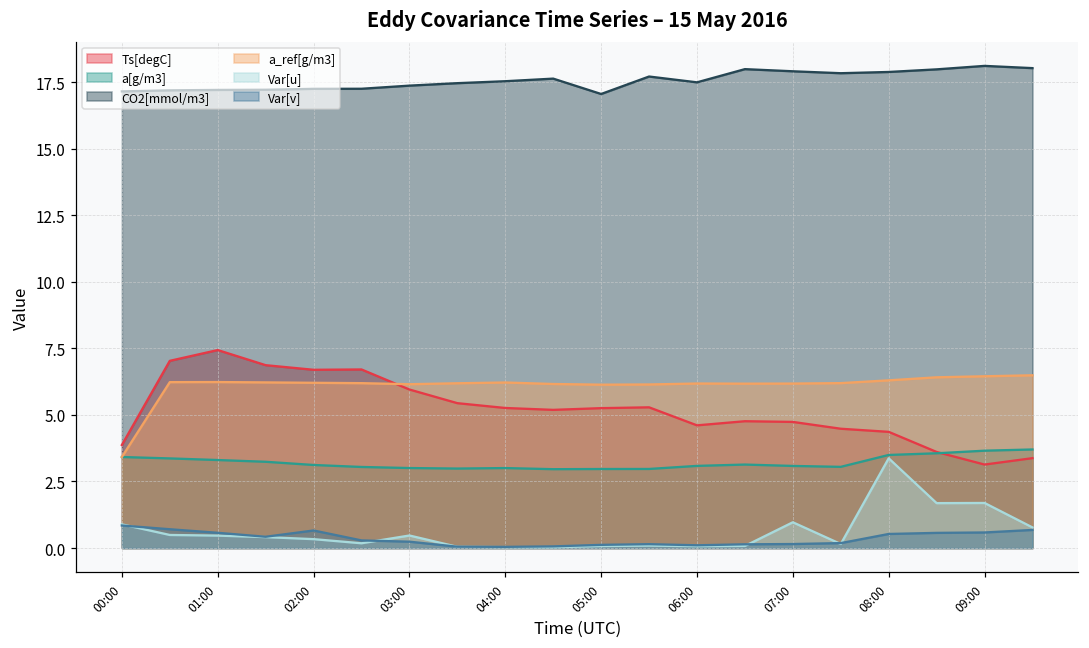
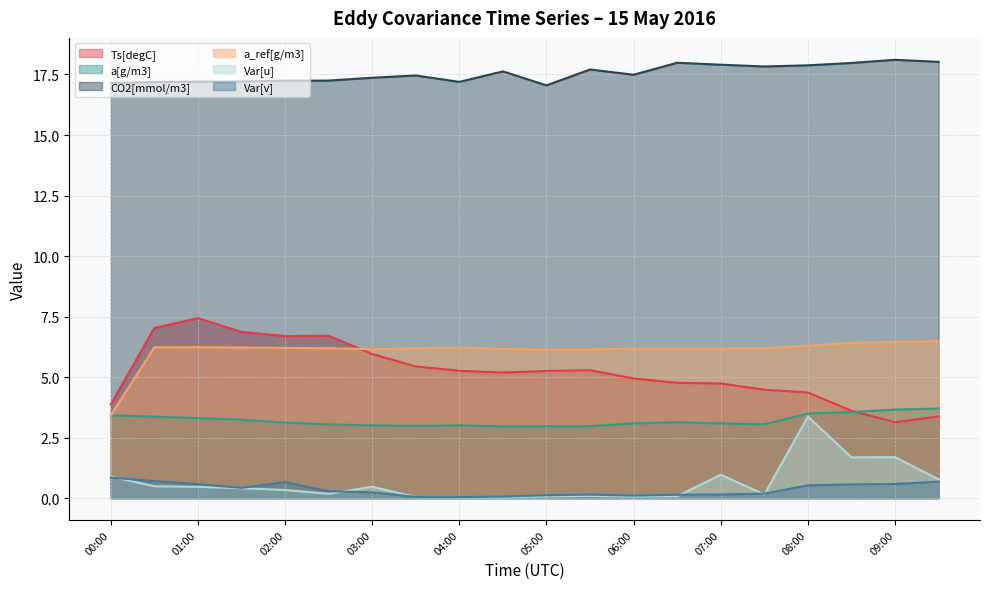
  {
    "Ts[degC]": {
      "00:00": 3.9,
      "01:00": 7.4,
      "02:00": 6.7,
      "03:00": 6.0,
      "04:00": 5.3,
      "05:00": 5.3,
-     "06:00": 4.6,
+     "06:00": 4.9,
      "07:00": 4.7,
      "08:00": 4.4,
      "09:00": 3.1
    },
    "CO2[mmol/m3]": {
      "03:00": 17.4,
-     "04:00": 17.5,
+     "04:00": 17.2,
      "05:00": 17.1,
      "06:00": 17.5,
      "07:00": 17.9,
      "08:00": 17.9,
      "09:00": 18.1
    },
    "a_ref[g/m3]": {
      "01:00": 6.2,
      "02:00": 6.2,
      "03:00": 6.2,
      "04:00": 6.2,
      "05:00": 6.1,
      "06:00": 6.2,
      "07:00": 6.2,
      "08:00": 6.3,
      "09:00": 6.5
    },
    "Var[u]": {
      "02:00": 0.3,
      "03:00": 0.5,
      "07:00": 1.0,
      "08:00": 3.4,
      "09:00": 1.7
    }
  }
